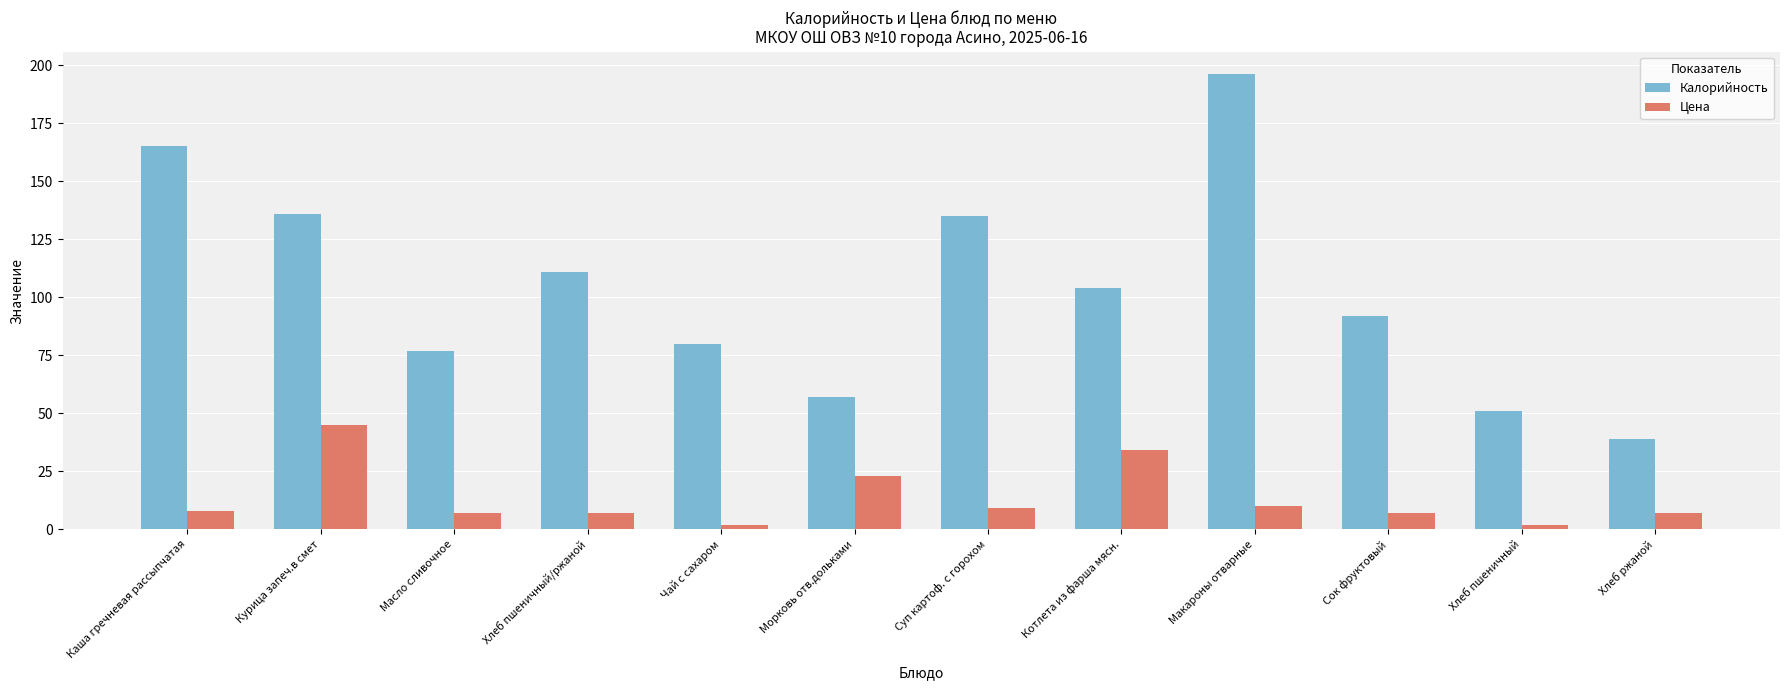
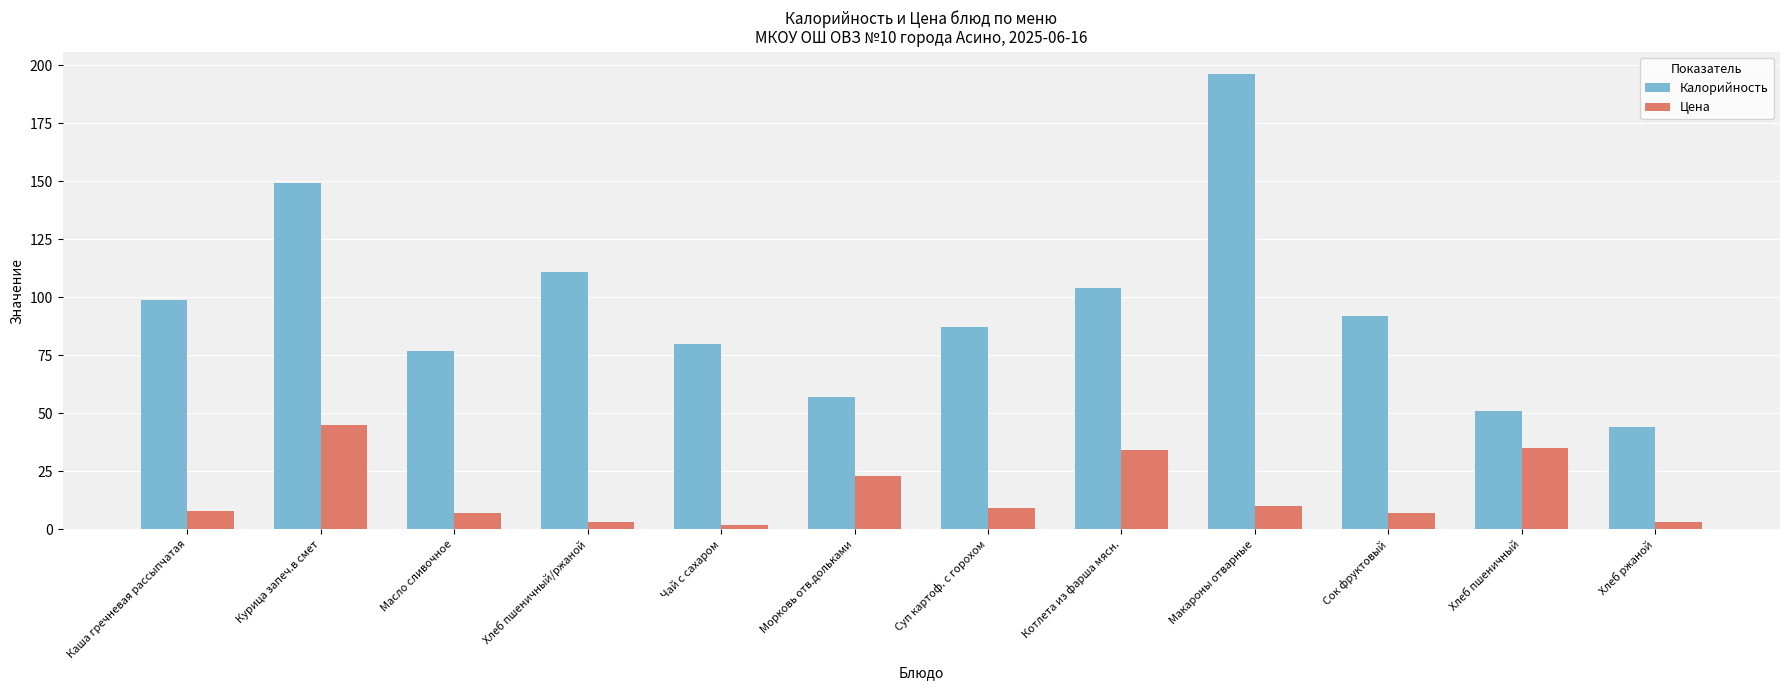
  {
    "Калорийность": {
-     "Каша гречневая рассыпчатая": 165,
-     "Курица запеч.в смет": 136,
+     "Каша гречневая рассыпчатая": 99,
+     "Курица запеч.в смет": 149,
      "Масло сливочное": 77,
      "Хлеб пшеничный/ржаной": 111,
      "Чай с сахаром": 80,
      "Морковь отв.дольками": 57,
-     "Суп картоф. с горохом": 135,
+     "Суп картоф. с горохом": 87,
      "Котлета из фарша мясн.": 104,
      "Макароны отварные": 196,
      "Сок фруктовый": 92,
      "Хлеб пшеничный": 51,
-     "Хлеб ржаной": 39
+     "Хлеб ржаной": 44
    },
    "Цена": {
      "Каша гречневая рассыпчатая": 8,
      "Курица запеч.в смет": 45,
      "Масло сливочное": 7,
-     "Хлеб пшеничный/ржаной": 7,
+     "Хлеб пшеничный/ржаной": 3,
      "Чай с сахаром": 2,
      "Морковь отв.дольками": 23,
      "Суп картоф. с горохом": 9,
      "Котлета из фарша мясн.": 34,
      "Макароны отварные": 10,
      "Сок фруктовый": 7,
-     "Хлеб пшеничный": 2,
-     "Хлеб ржаной": 7
+     "Хлеб пшеничный": 35,
+     "Хлеб ржаной": 3
    }
  }
